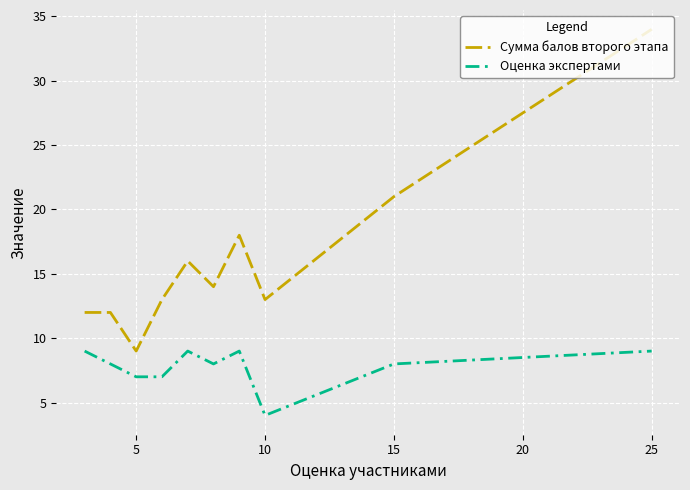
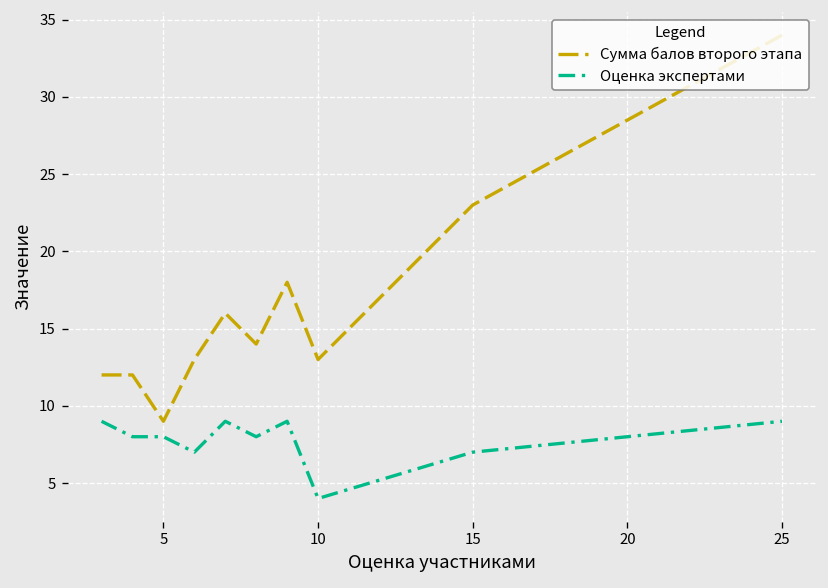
  {
    "Сумма балов второго этапа": {
      "5": 9,
      "10": 13,
-     "15": 21
+     "15": 23
    },
    "Оценка экспертами": {
-     "5": 7,
+     "5": 8,
      "10": 4,
-     "15": 8,
+     "15": 7,
      "25": 9
    }
  }
